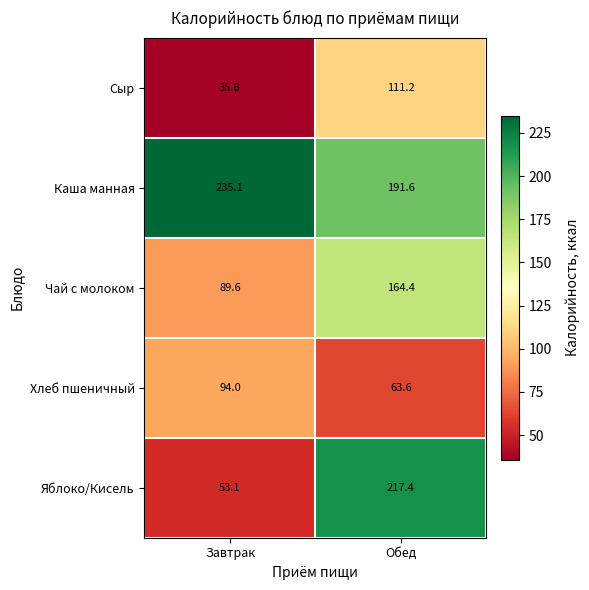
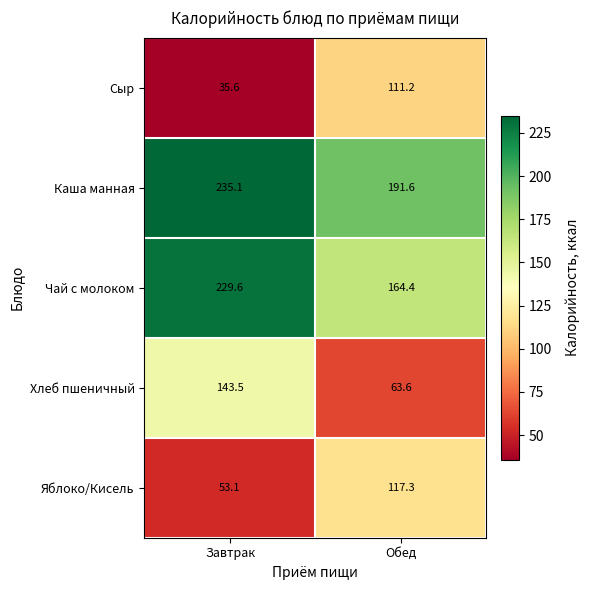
  {
    "Сыр": {
      "Завтрак": 35.6,
      "Обед": 111.2
    },
    "Каша манная": {
      "Завтрак": 235.1,
      "Обед": 191.6
    },
    "Чай с молоком": {
-     "Завтрак": 89.6,
+     "Завтрак": 229.6,
      "Обед": 164.4
    },
    "Хлеб пшеничный": {
-     "Завтрак": 94.0,
+     "Завтрак": 143.5,
      "Обед": 63.6
    },
    "Яблоко/Кисель": {
      "Завтрак": 53.1,
-     "Обед": 217.4
+     "Обед": 117.3
    }
  }
